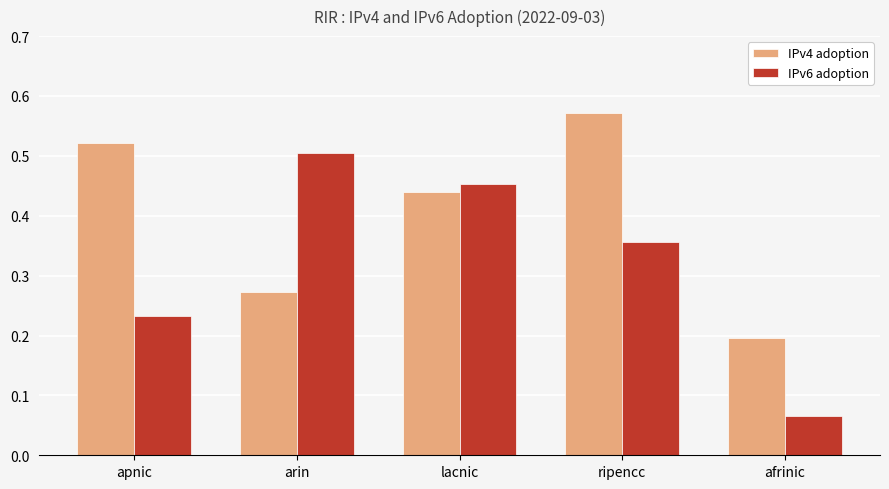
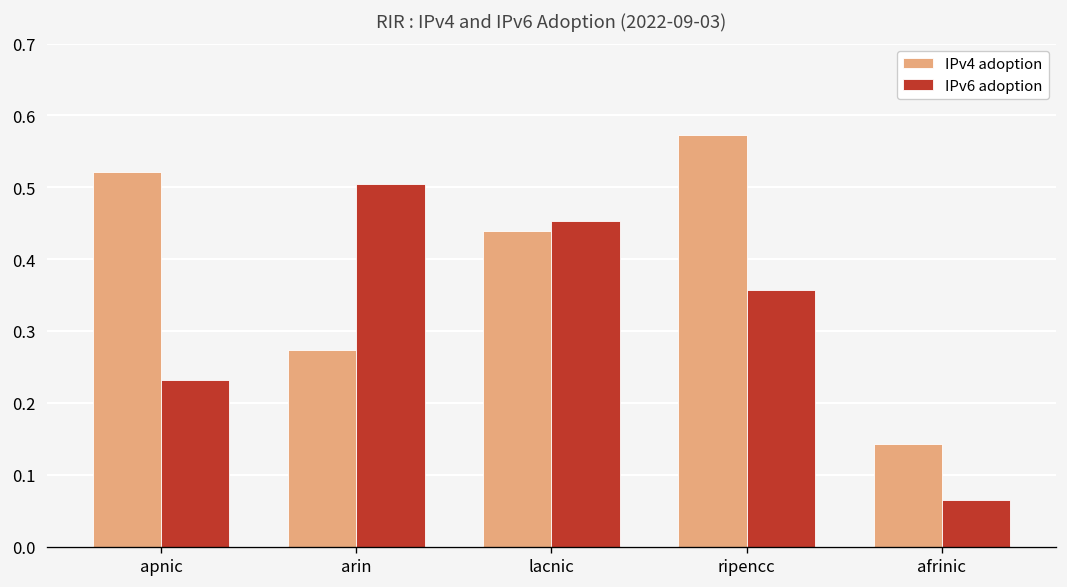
  {
    "IPv4 adoption": {
      "apnic": 0.52,
      "arin": 0.27,
      "lacnic": 0.44,
      "ripencc": 0.57,
-     "afrinic": 0.20
+     "afrinic": 0.14
    },
    "IPv6 adoption": {
      "apnic": 0.23,
      "arin": 0.50,
      "lacnic": 0.45,
      "ripencc": 0.36,
      "afrinic": 0.06
    }
  }
